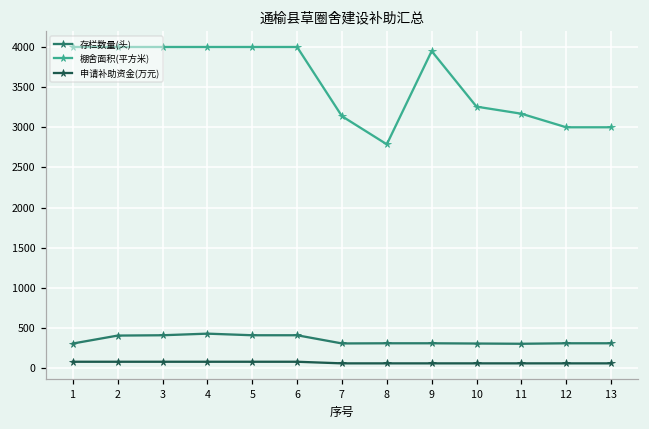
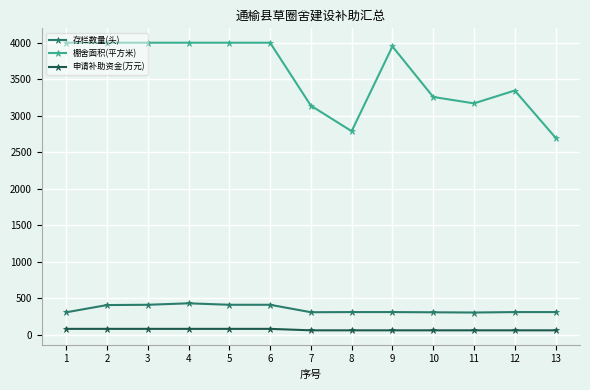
  {
    "棚舍面积(平方米)": {
      "4": 4000,
      "5": 4000,
      "6": 4000,
      "7": 3100,
      "8": 2800,
      "9": 3900,
      "10": 3300,
      "11": 3200,
-     "12": 3000,
-     "13": 3000
+     "12": 3300,
+     "13": 2700
    }
  }
